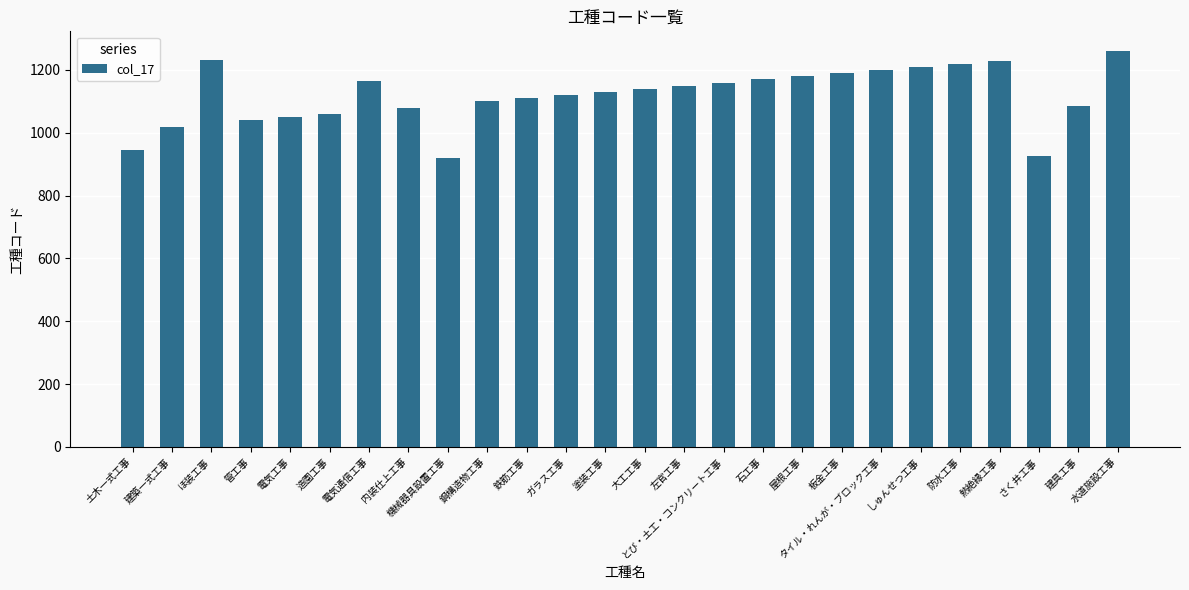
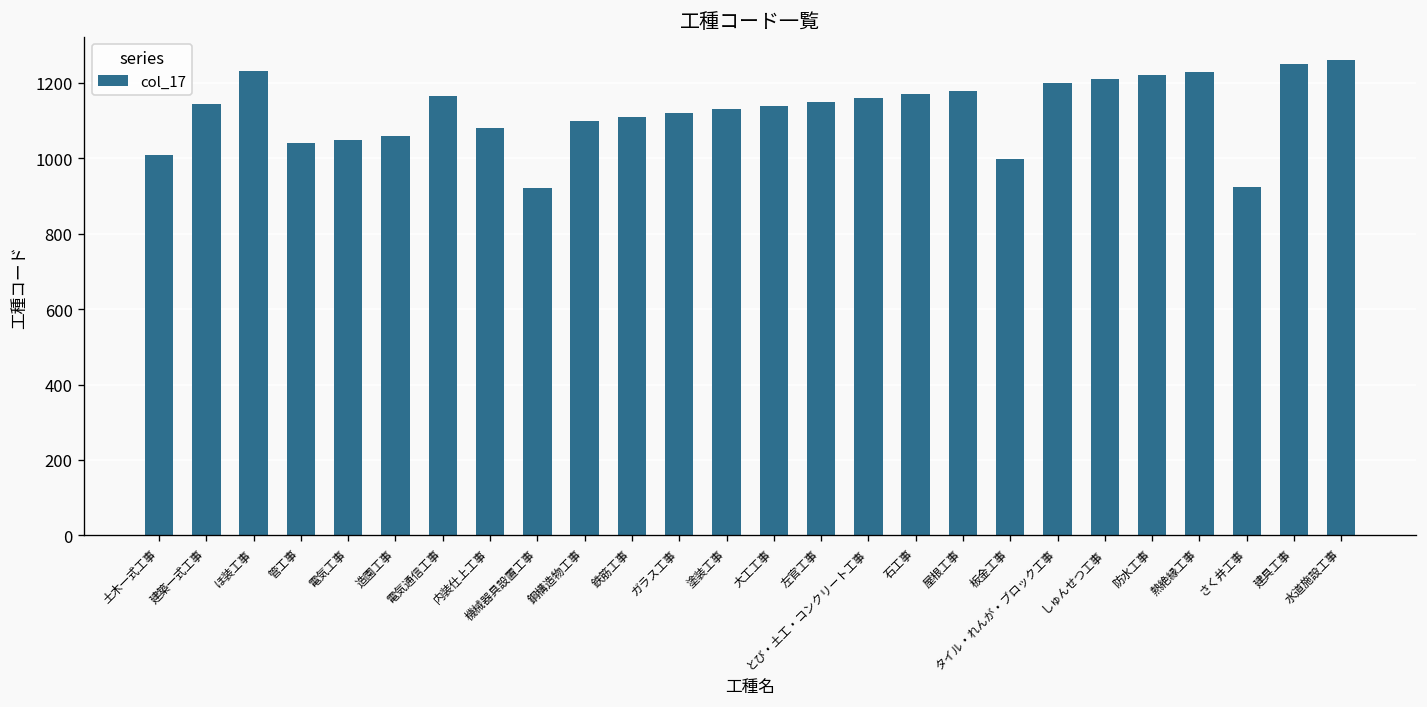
  {
-   "土木一式工事": 950,
-   "建築一式工事": 1020,
+   "土木一式工事": 1010,
+   "建築一式工事": 1140,
    "ほ装工事": 1230,
    "管工事": 1040,
    "電気工事": 1050,
    "造園工事": 1060,
    "電気通信工事": 1170,
    "内装仕上工事": 1080,
    "機械器具設置工事": 920,
    "鋼構造物工事": 1100,
    "鉄筋工事": 1110,
    "ガラス工事": 1120,
    "塗装工事": 1130,
    "大工工事": 1140,
    "左官工事": 1150,
    "とび・土工・コンクリート工事": 1160,
    "石工事": 1170,
    "屋根工事": 1180,
-   "板金工事": 1190,
+   "板金工事": 1000,
    "タイル・れんが・ブロック工事": 1200,
    "しゅんせつ工事": 1210,
    "防水工事": 1220,
    "熱絶縁工事": 1230,
    "さく井工事": 930,
-   "建具工事": 1090,
+   "建具工事": 1250,
    "水道施設工事": 1260
  }
